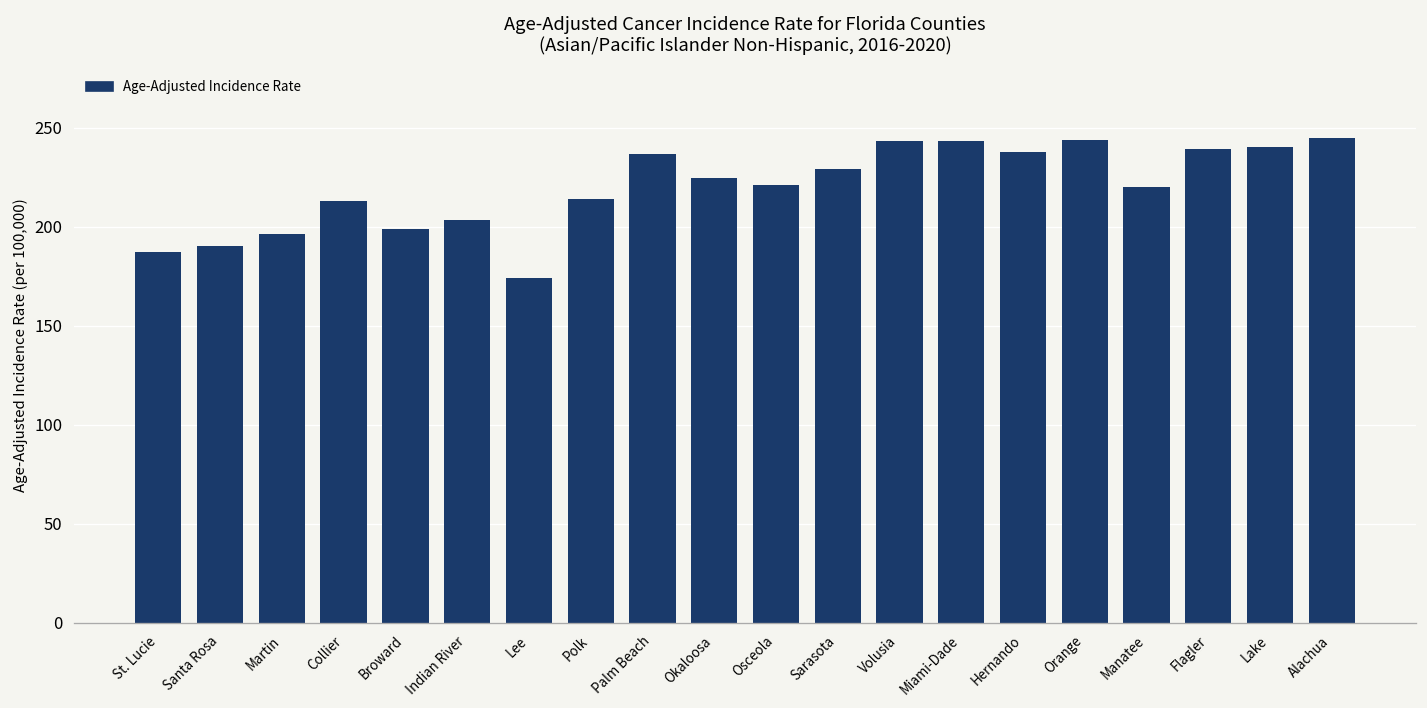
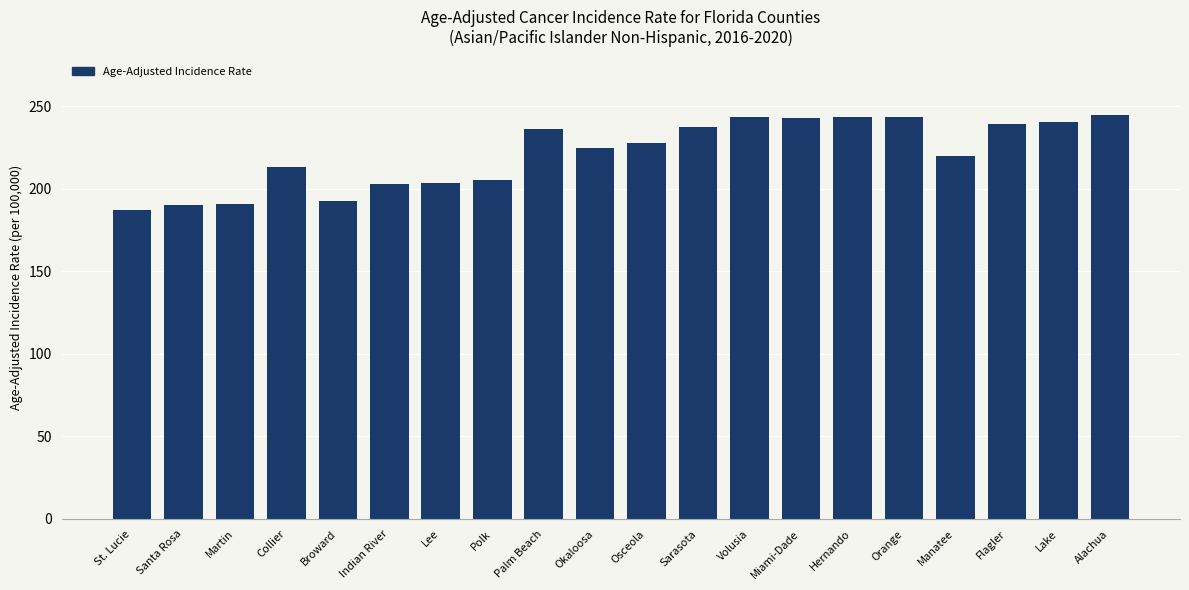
  {
    "St. Lucie": 187,
    "Santa Rosa": 190,
-   "Martin": 196,
+   "Martin": 191,
    "Collier": 213,
-   "Broward": 199,
+   "Broward": 193,
    "Indian River": 203,
-   "Lee": 174,
-   "Polk": 214,
+   "Lee": 203,
+   "Polk": 205,
    "Palm Beach": 237,
    "Okaloosa": 225,
-   "Osceola": 221,
-   "Sarasota": 229,
+   "Osceola": 228,
+   "Sarasota": 237,
    "Volusia": 243,
    "Miami-Dade": 243,
-   "Hernando": 238,
+   "Hernando": 243,
    "Orange": 244,
    "Manatee": 220,
    "Flagler": 239,
    "Lake": 240,
    "Alachua": 245
  }
